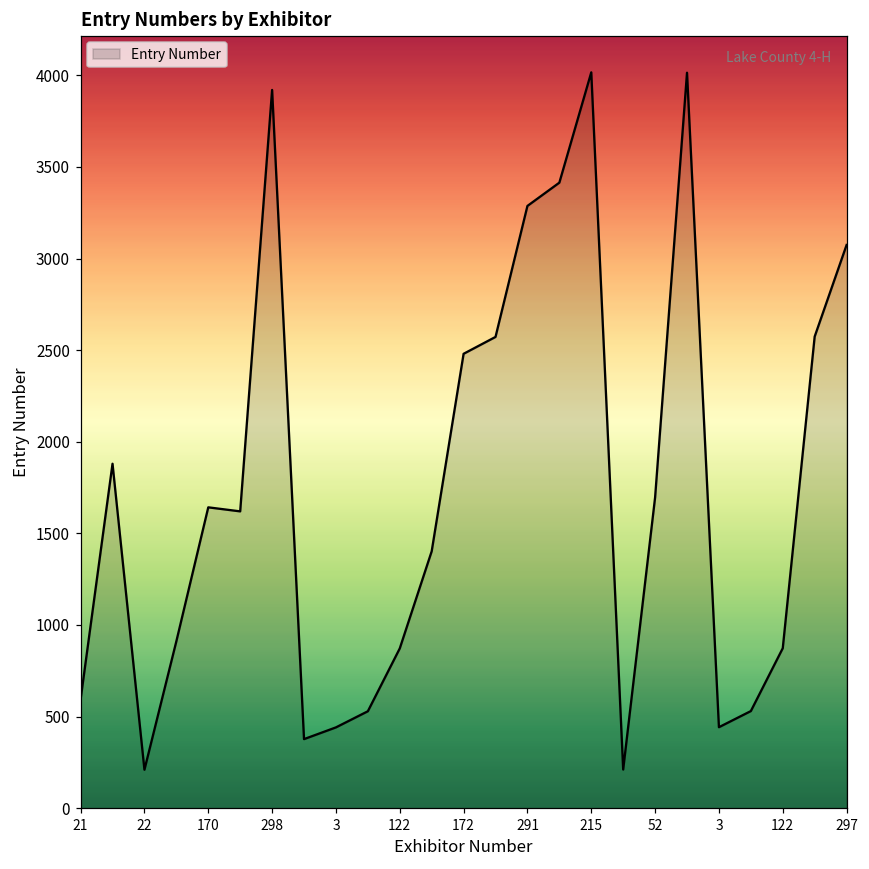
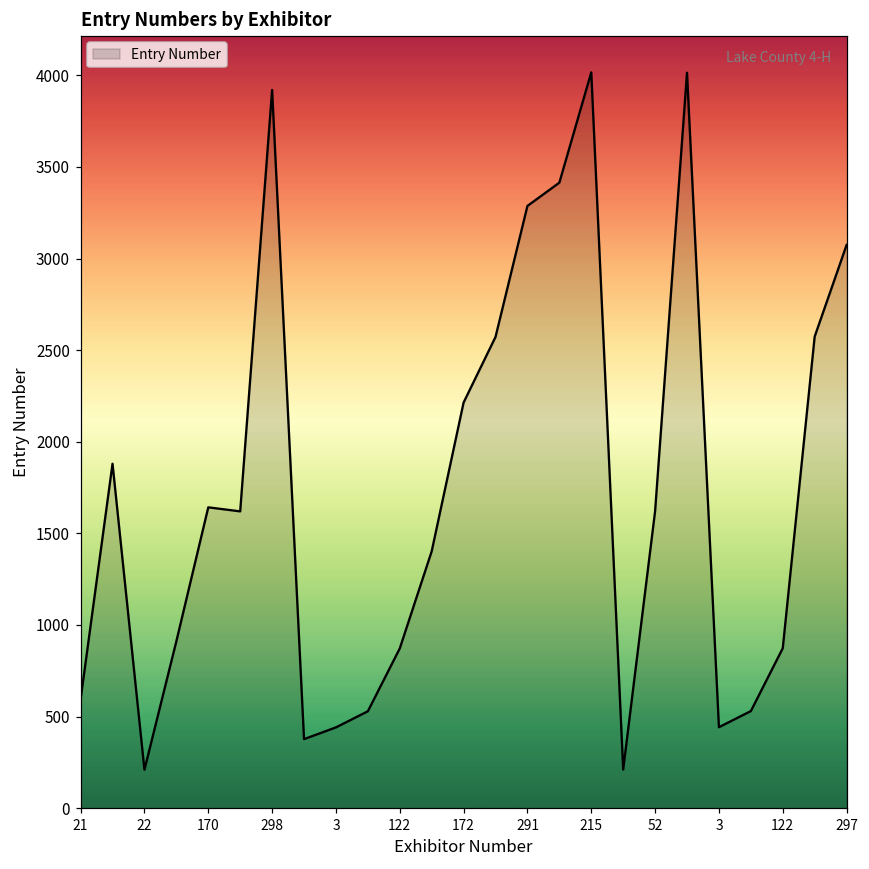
  {
    "22": 210,
    "170": 1640,
    "298": 3920,
-   "172": 2480,
+   "172": 2210,
    "291": 3290,
    "215": 4020,
-   "52": 1700,
+   "52": 1620,
    "297": 3070
  }
